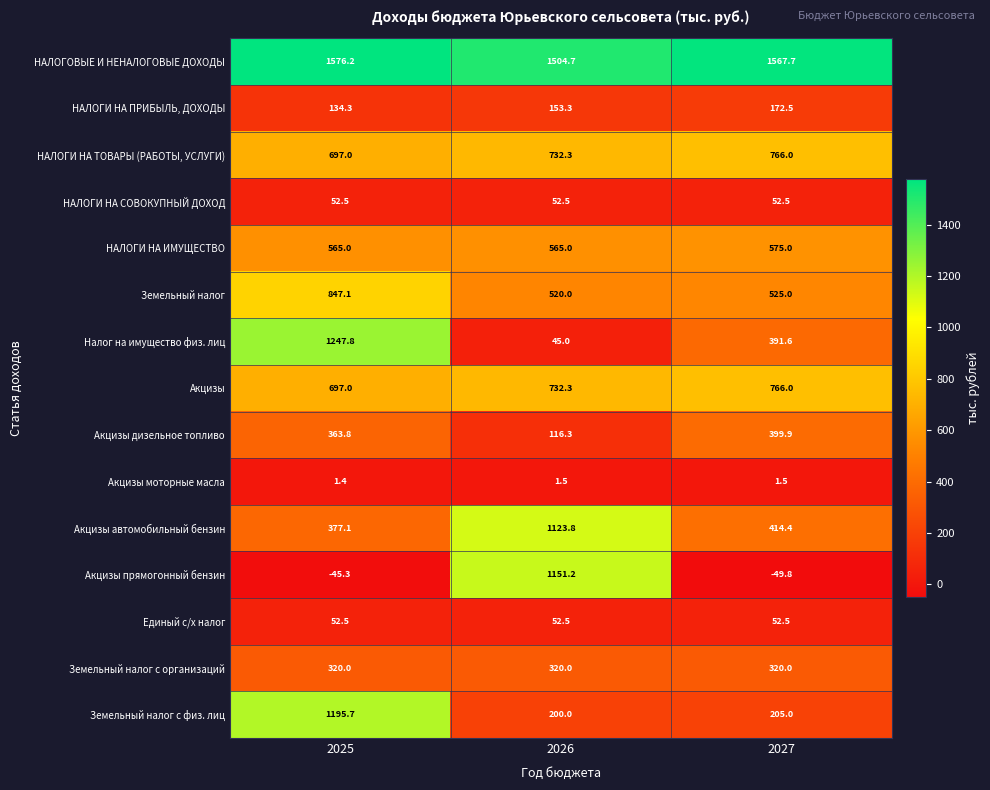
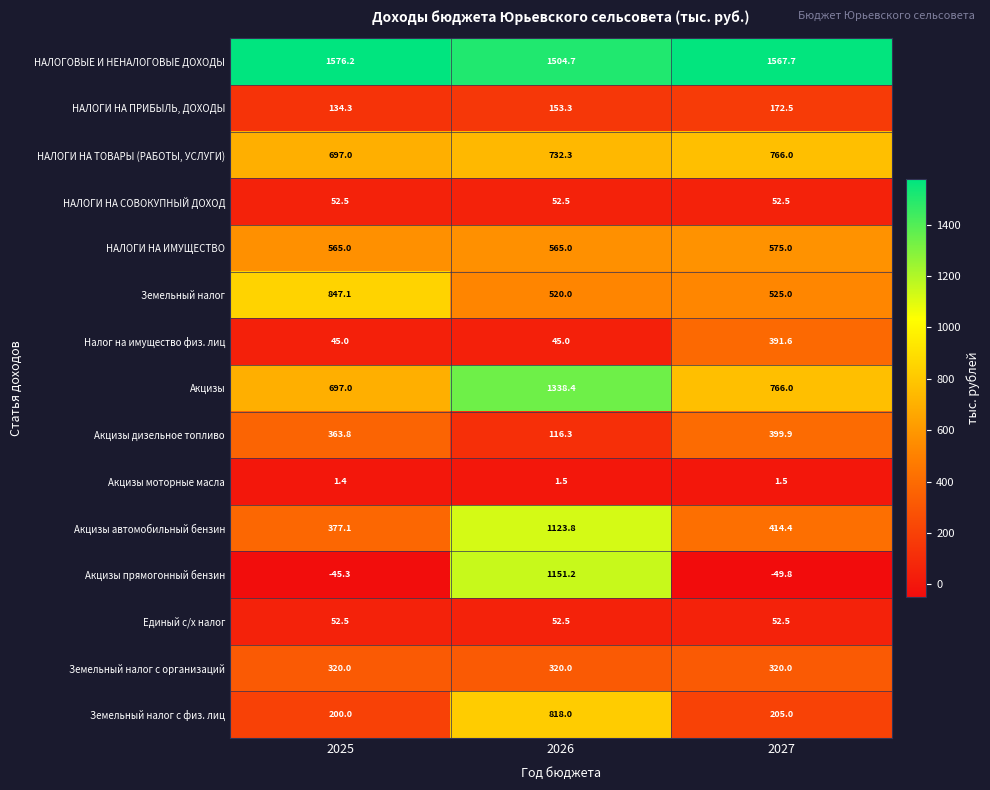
  {
    "НАЛОГОВЫЕ И НЕНАЛОГОВЫЕ ДОХОДЫ": {
      "2025": 1576.2,
      "2026": 1504.7,
      "2027": 1567.7
    },
    "НАЛОГИ НА ПРИБЫЛЬ, ДОХОДЫ": {
      "2025": 134.3,
      "2026": 153.3,
      "2027": 172.5
    },
    "НАЛОГИ НА ТОВАРЫ (РАБОТЫ, УСЛУГИ)": {
      "2025": 697.0,
      "2026": 732.3,
      "2027": 766.0
    },
    "НАЛОГИ НА СОВОКУПНЫЙ ДОХОД": {
      "2025": 52.5,
      "2026": 52.5,
      "2027": 52.5
    },
    "НАЛОГИ НА ИМУЩЕСТВО": {
      "2025": 565.0,
      "2026": 565.0,
      "2027": 575.0
    },
    "Земельный налог": {
      "2025": 847.1,
      "2026": 520.0,
      "2027": 525.0
    },
    "Налог на имущество физ. лиц": {
-     "2025": 1247.8,
+     "2025": 45.0,
      "2026": 45.0,
      "2027": 391.6
    },
    "Акцизы": {
      "2025": 697.0,
-     "2026": 732.3,
+     "2026": 1338.4,
      "2027": 766.0
    },
    "Акцизы дизельное топливо": {
      "2025": 363.8,
      "2026": 116.3,
      "2027": 399.9
    },
    "Акцизы моторные масла": {
      "2025": 1.4,
      "2026": 1.5,
      "2027": 1.5
    },
    "Акцизы автомобильный бензин": {
      "2025": 377.1,
      "2026": 1123.8,
      "2027": 414.4
    },
    "Акцизы прямогонный бензин": {
      "2025": -45.3,
      "2026": 1151.2,
      "2027": -49.8
    },
    "Единый с/х налог": {
      "2025": 52.5,
      "2026": 52.5,
      "2027": 52.5
    },
    "Земельный налог с организаций": {
      "2025": 320.0,
      "2026": 320.0,
      "2027": 320.0
    },
    "Земельный налог с физ. лиц": {
-     "2025": 1195.7,
-     "2026": 200.0,
+     "2025": 200.0,
+     "2026": 818.0,
      "2027": 205.0
    }
  }
